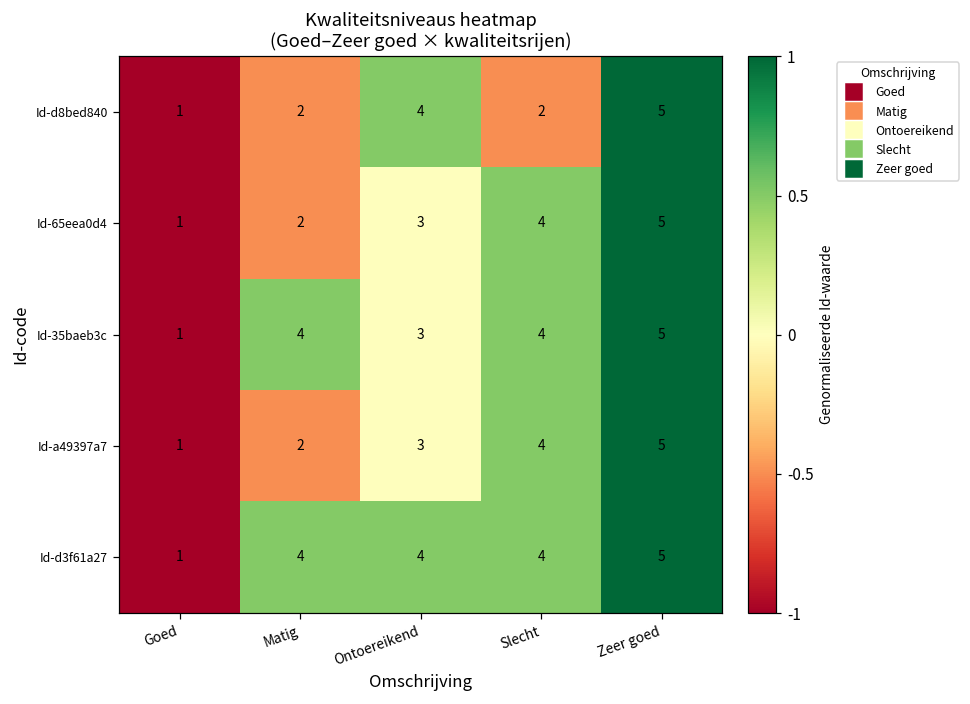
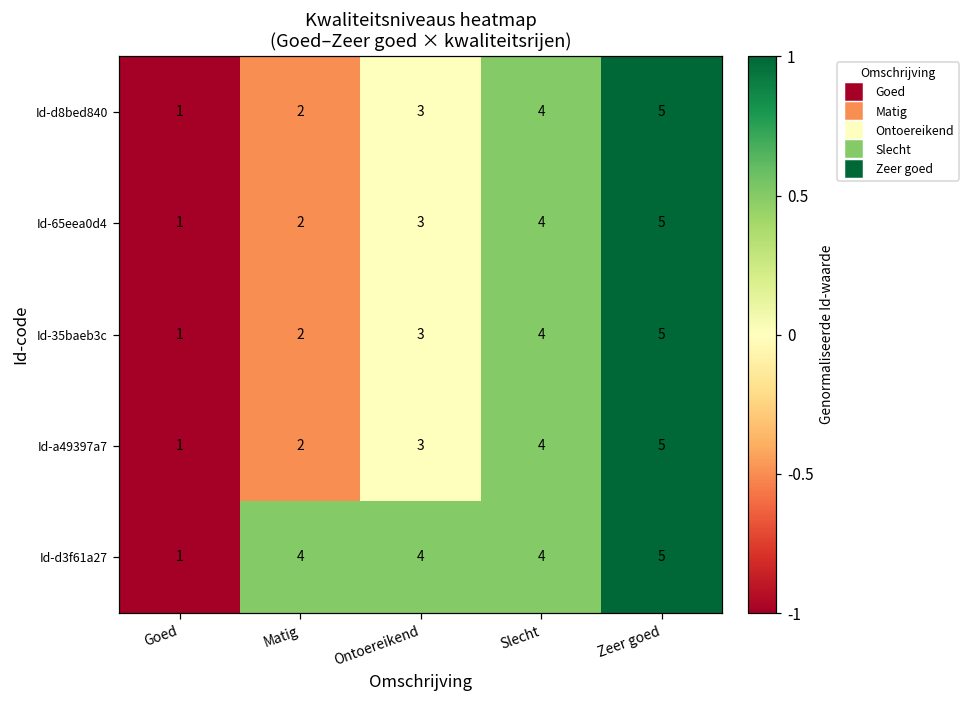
  {
    "Id-d8bed840": {
      "Goed": 1,
      "Matig": 2,
-     "Ontoereikend": 4,
-     "Slecht": 2,
+     "Ontoereikend": 3,
+     "Slecht": 4,
      "Zeer goed": 5
    },
    "Id-65eea0d4": {
      "Goed": 1,
      "Matig": 2,
      "Ontoereikend": 3,
      "Slecht": 4,
      "Zeer goed": 5
    },
    "Id-35baeb3c": {
      "Goed": 1,
-     "Matig": 4,
+     "Matig": 2,
      "Ontoereikend": 3,
      "Slecht": 4,
      "Zeer goed": 5
    },
    "Id-a49397a7": {
      "Goed": 1,
      "Matig": 2,
      "Ontoereikend": 3,
      "Slecht": 4,
      "Zeer goed": 5
    },
    "Id-d3f61a27": {
      "Goed": 1,
      "Matig": 4,
      "Ontoereikend": 4,
      "Slecht": 4,
      "Zeer goed": 5
    }
  }
